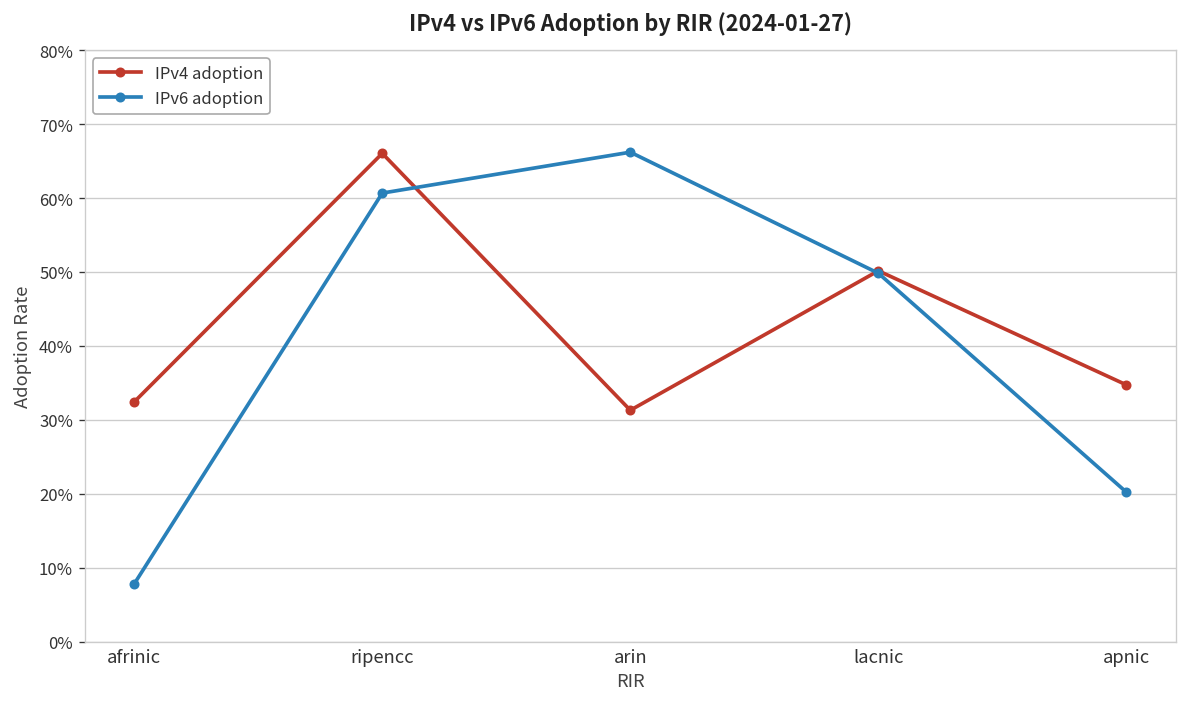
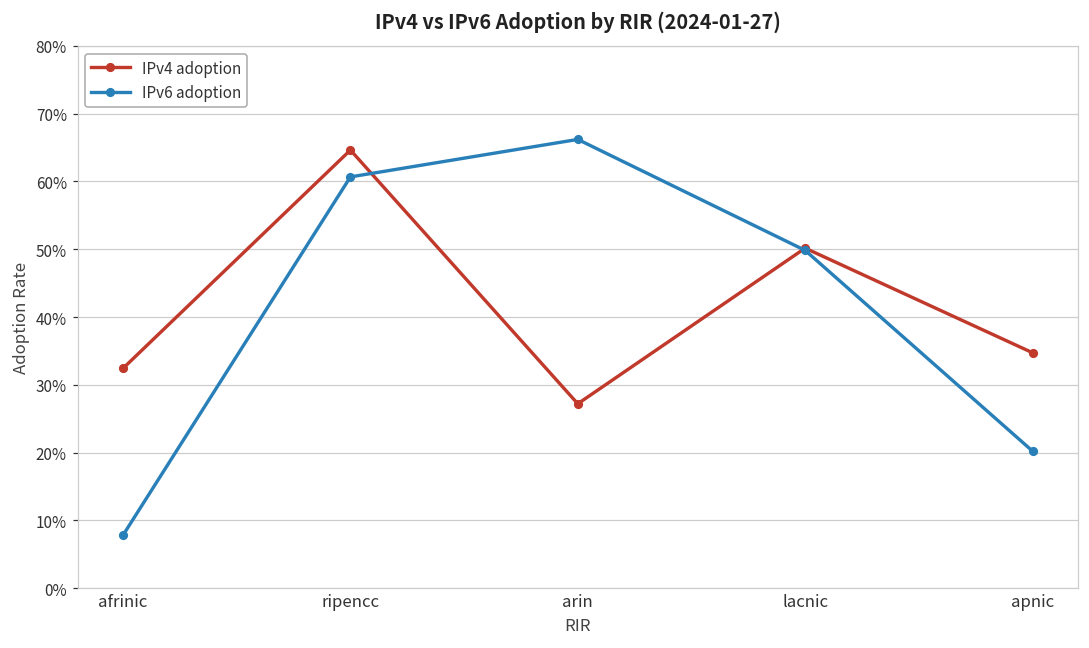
  {
    "IPv4 adoption": {
      "afrinic": "32%",
-     "ripencc": "66%",
-     "arin": "31%",
+     "ripencc": "65%",
+     "arin": "27%",
      "apnic": "35%"
    },
    "IPv6 adoption": {
      "afrinic": "8%",
      "ripencc": "61%",
      "arin": "66%",
      "apnic": "20%"
    }
  }
